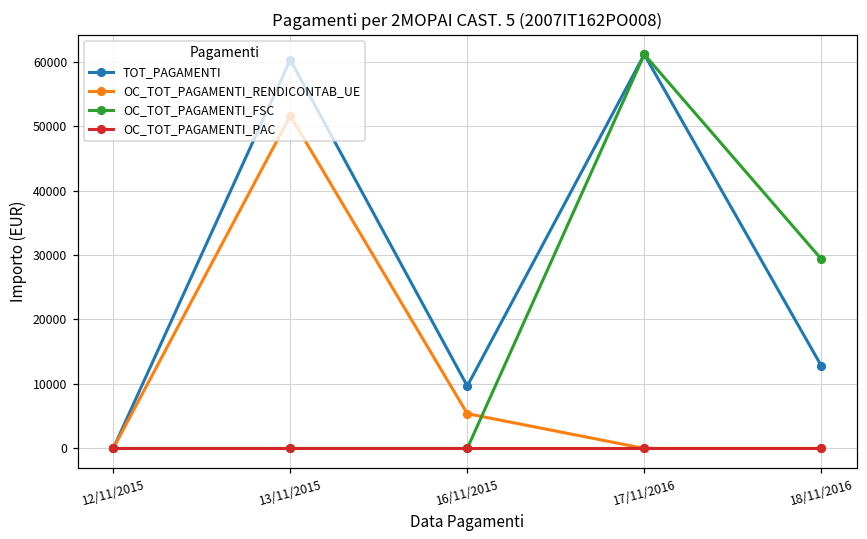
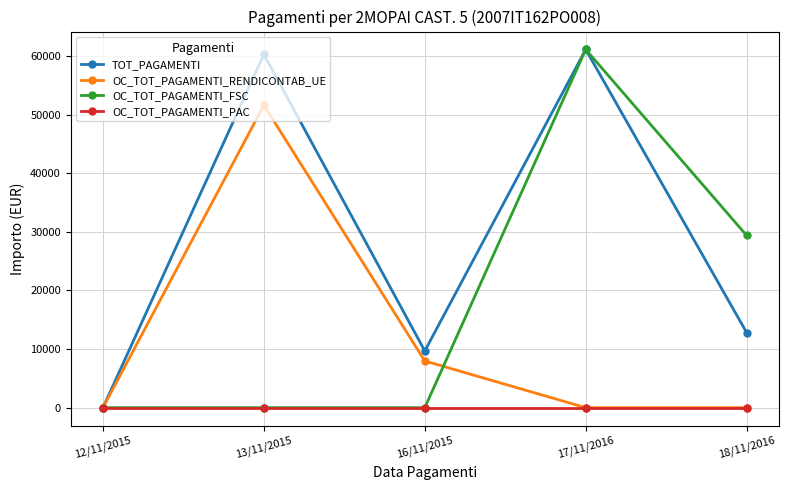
  {
    "TOT_PAGAMENTI": {
      "16/11/2015": 10000,
      "18/11/2016": 13000
    },
    "OC_TOT_PAGAMENTI_RENDICONTAB_UE": {
-     "16/11/2015": 5000
+     "16/11/2015": 8000
    },
    "OC_TOT_PAGAMENTI_FSC": {
      "18/11/2016": 29000
    }
  }
